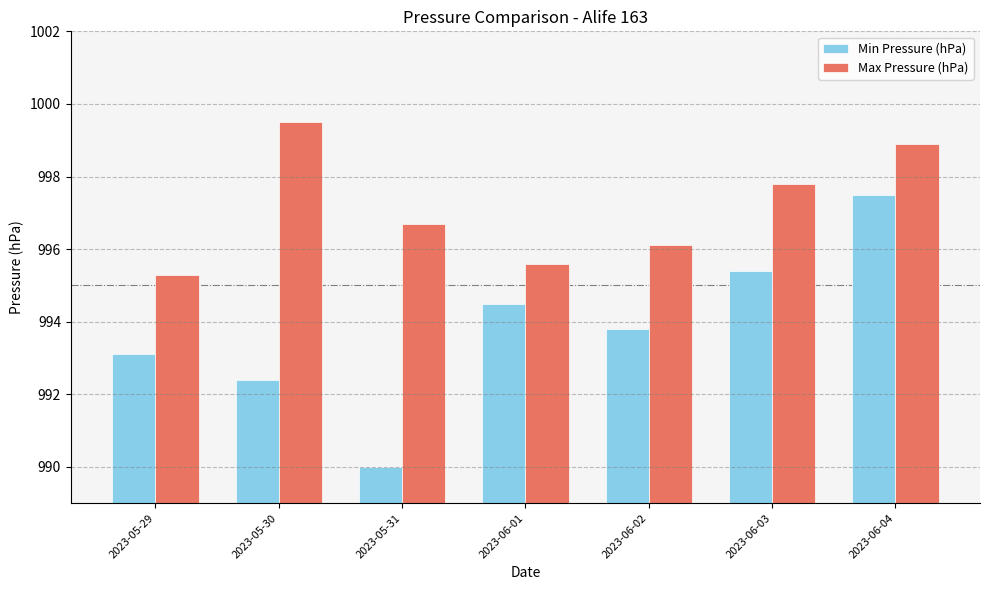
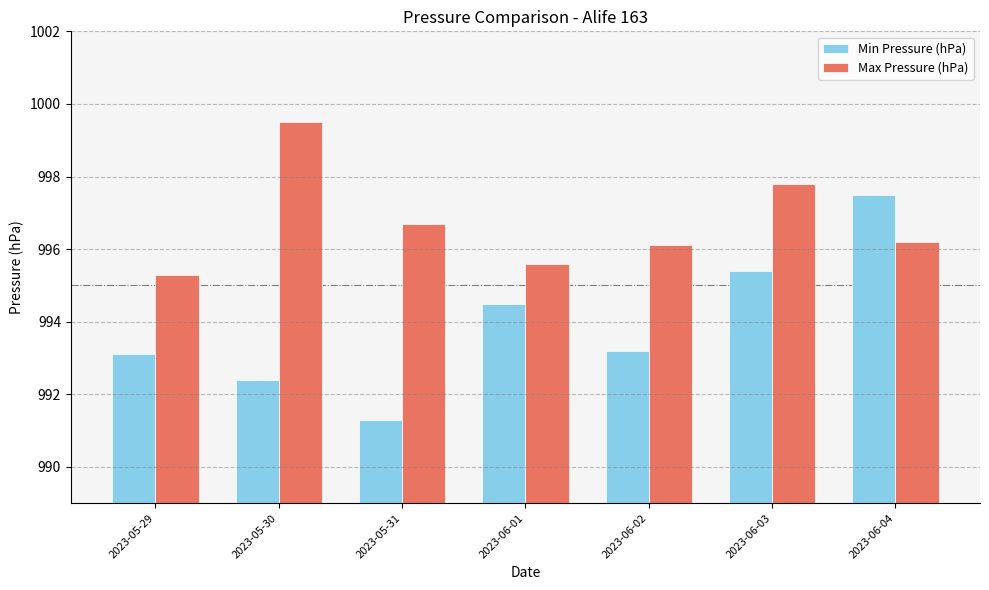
  {
    "Min Pressure (hPa)": {
      "2023-05-29": 993.1,
      "2023-05-30": 992.4,
-     "2023-05-31": 990.0,
+     "2023-05-31": 991.3,
      "2023-06-01": 994.5,
-     "2023-06-02": 993.8,
+     "2023-06-02": 993.2,
      "2023-06-03": 995.4,
      "2023-06-04": 997.5
    },
    "Max Pressure (hPa)": {
      "2023-05-29": 995.3,
      "2023-05-30": 999.5,
      "2023-05-31": 996.7,
      "2023-06-01": 995.6,
      "2023-06-02": 996.1,
      "2023-06-03": 997.8,
-     "2023-06-04": 998.9
+     "2023-06-04": 996.2
    }
  }
